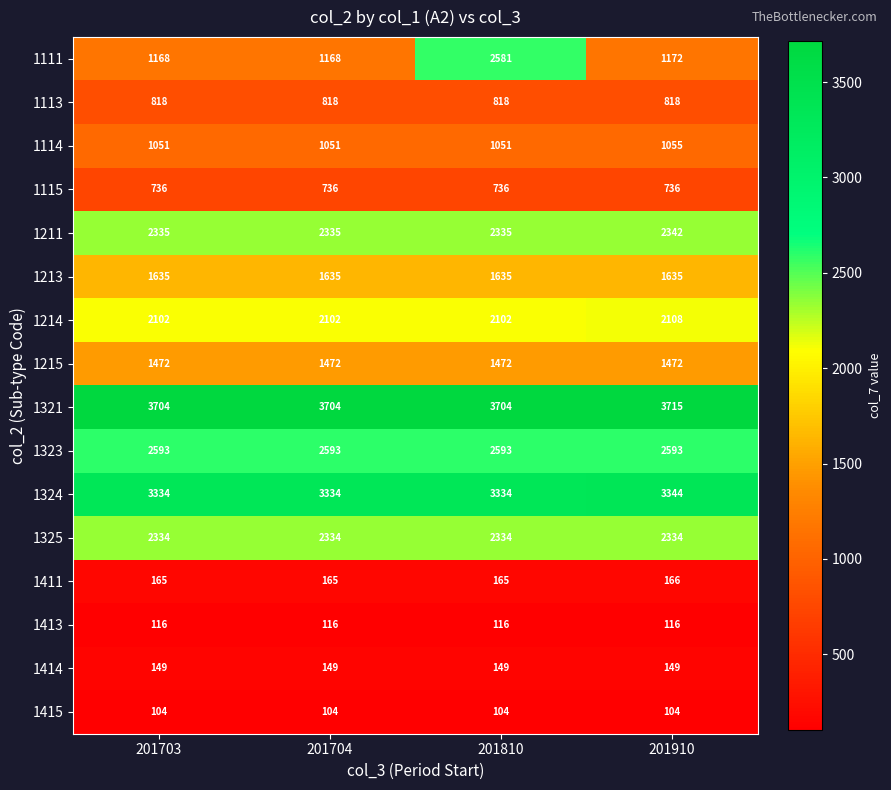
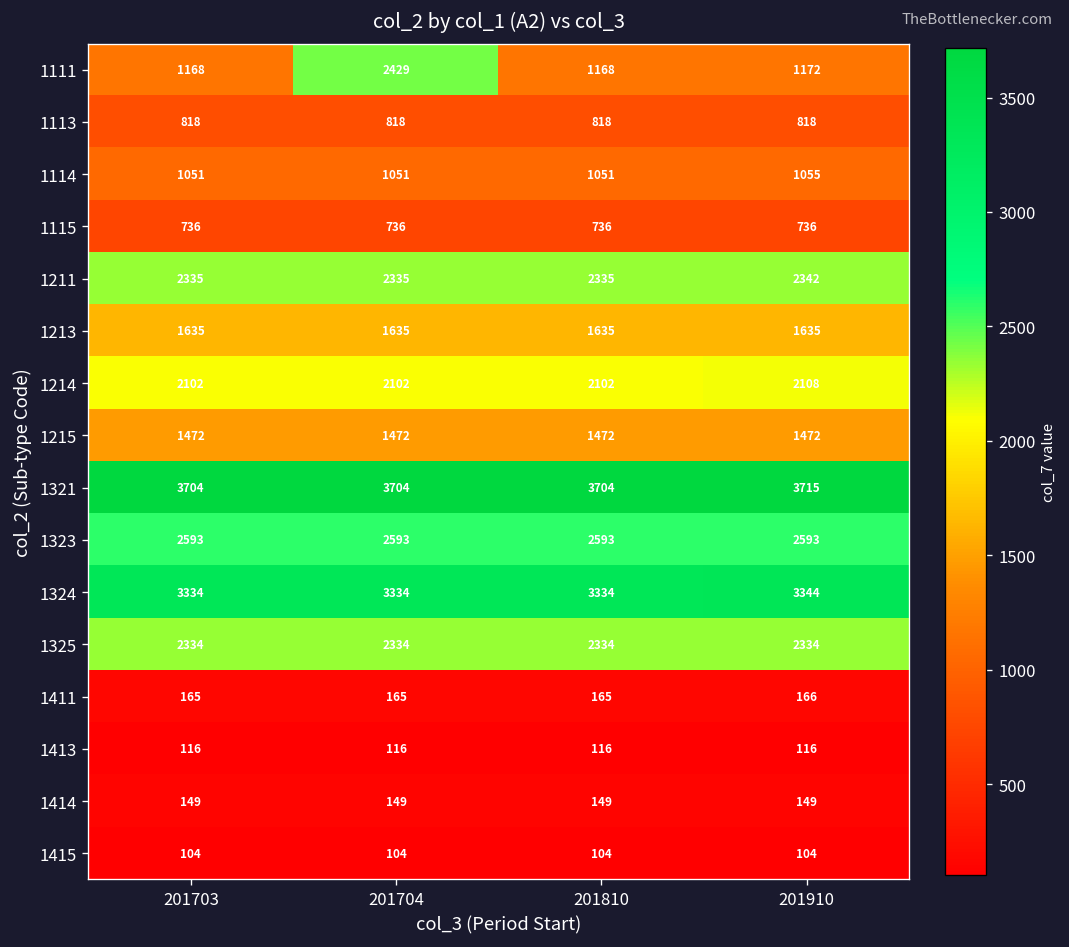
  {
    "1111": {
      "201703": 1168,
-     "201704": 1168,
-     "201810": 2581,
+     "201704": 2429,
+     "201810": 1168,
      "201910": 1172
    },
    "1113": {
      "201703": 818,
      "201704": 818,
      "201810": 818,
      "201910": 818
    },
    "1114": {
      "201703": 1051,
      "201704": 1051,
      "201810": 1051,
      "201910": 1055
    },
    "1115": {
      "201703": 736,
      "201704": 736,
      "201810": 736,
      "201910": 736
    },
    "1211": {
      "201703": 2335,
      "201704": 2335,
      "201810": 2335,
      "201910": 2342
    },
    "1213": {
      "201703": 1635,
      "201704": 1635,
      "201810": 1635,
      "201910": 1635
    },
    "1214": {
      "201703": 2102,
      "201704": 2102,
      "201810": 2102,
      "201910": 2108
    },
    "1215": {
      "201703": 1472,
      "201704": 1472,
      "201810": 1472,
      "201910": 1472
    },
    "1321": {
      "201703": 3704,
      "201704": 3704,
      "201810": 3704,
      "201910": 3715
    },
    "1323": {
      "201703": 2593,
      "201704": 2593,
      "201810": 2593,
      "201910": 2593
    },
    "1324": {
      "201703": 3334,
      "201704": 3334,
      "201810": 3334,
      "201910": 3344
    },
    "1325": {
      "201703": 2334,
      "201704": 2334,
      "201810": 2334,
      "201910": 2334
    },
    "1411": {
      "201703": 165,
      "201704": 165,
      "201810": 165,
      "201910": 166
    },
    "1413": {
      "201703": 116,
      "201704": 116,
      "201810": 116,
      "201910": 116
    },
    "1414": {
      "201703": 149,
      "201704": 149,
      "201810": 149,
      "201910": 149
    },
    "1415": {
      "201703": 104,
      "201704": 104,
      "201810": 104,
      "201910": 104
    }
  }
